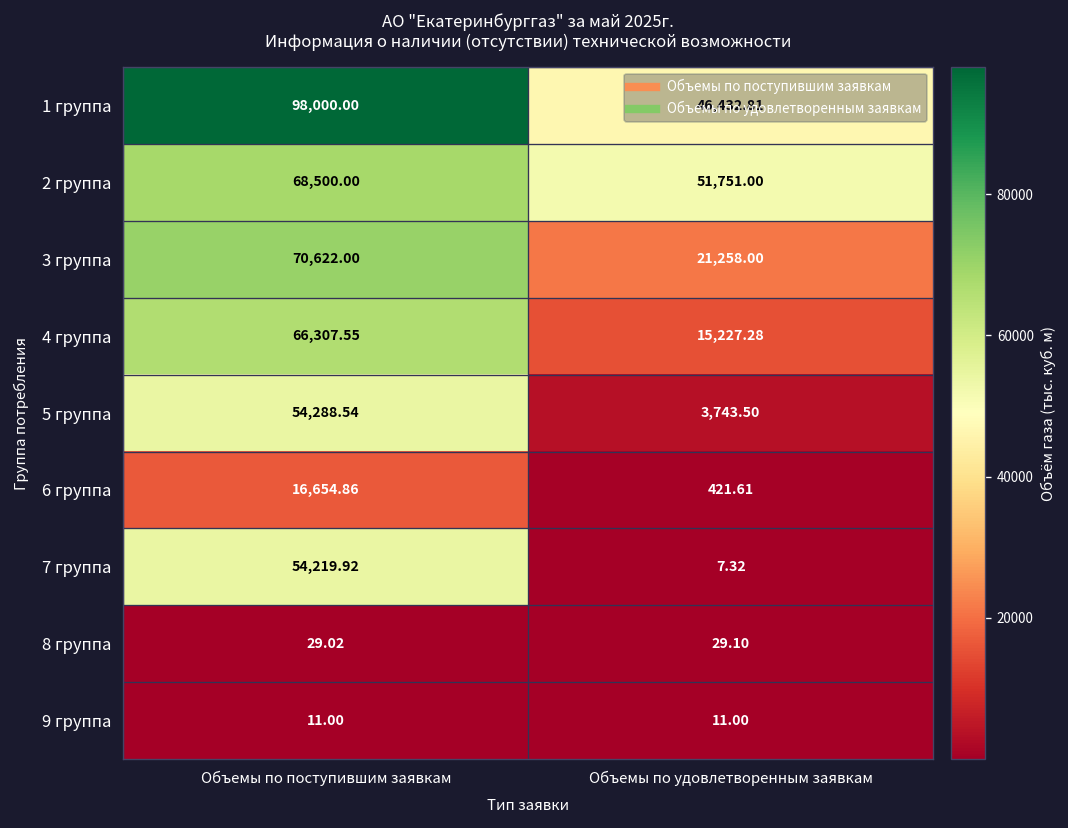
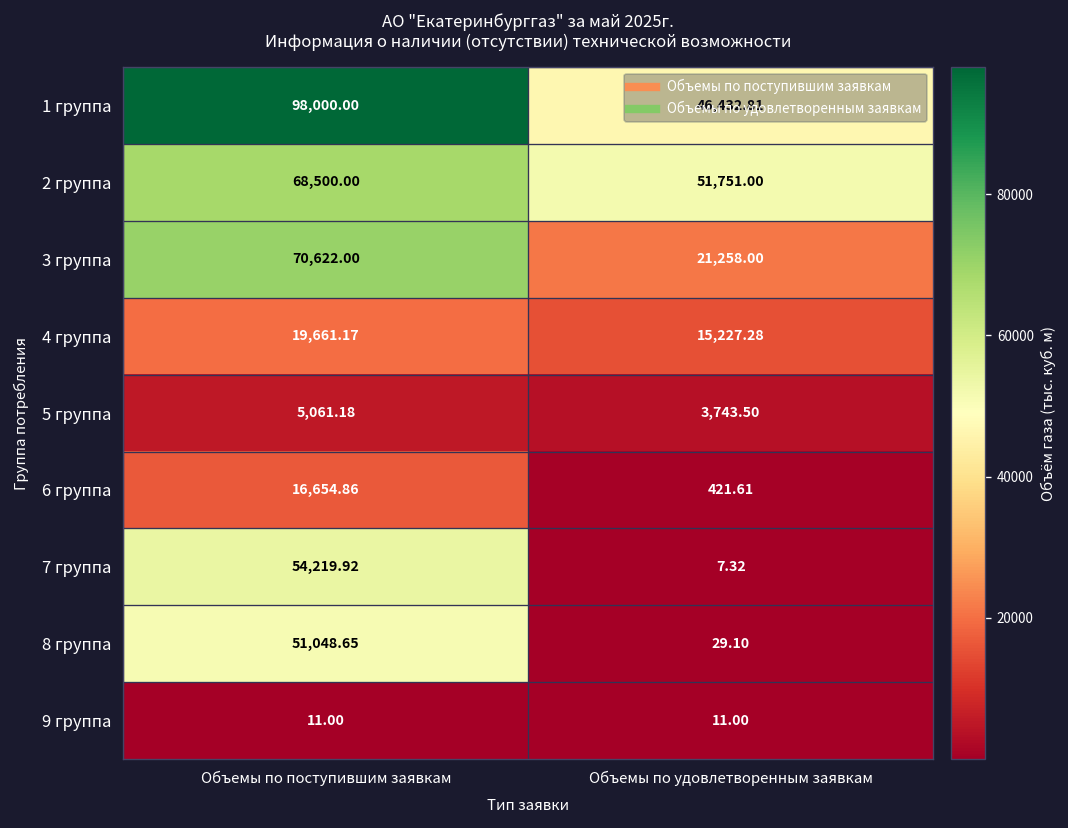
  {
    "1 группа": {
      "Объемы по поступившим заявкам": "98,000.00"
    },
    "2 группа": {
      "Объемы по поступившим заявкам": "68,500.00",
      "Объемы по удовлетворенным заявкам": "51,751.00"
    },
    "3 группа": {
      "Объемы по поступившим заявкам": "70,622.00",
      "Объемы по удовлетворенным заявкам": "21,258.00"
    },
    "4 группа": {
-     "Объемы по поступившим заявкам": "66,307.55",
+     "Объемы по поступившим заявкам": "19,661.17",
      "Объемы по удовлетворенным заявкам": "15,227.28"
    },
    "5 группа": {
-     "Объемы по поступившим заявкам": "54,288.54",
+     "Объемы по поступившим заявкам": "5,061.18",
      "Объемы по удовлетворенным заявкам": "3,743.50"
    },
    "6 группа": {
      "Объемы по поступившим заявкам": "16,654.86",
      "Объемы по удовлетворенным заявкам": "421.61"
    },
    "7 группа": {
      "Объемы по поступившим заявкам": "54,219.92",
      "Объемы по удовлетворенным заявкам": "7.32"
    },
    "8 группа": {
-     "Объемы по поступившим заявкам": "29.02",
+     "Объемы по поступившим заявкам": "51,048.65",
      "Объемы по удовлетворенным заявкам": "29.10"
    },
    "9 группа": {
      "Объемы по поступившим заявкам": "11.00",
      "Объемы по удовлетворенным заявкам": "11.00"
    }
  }
